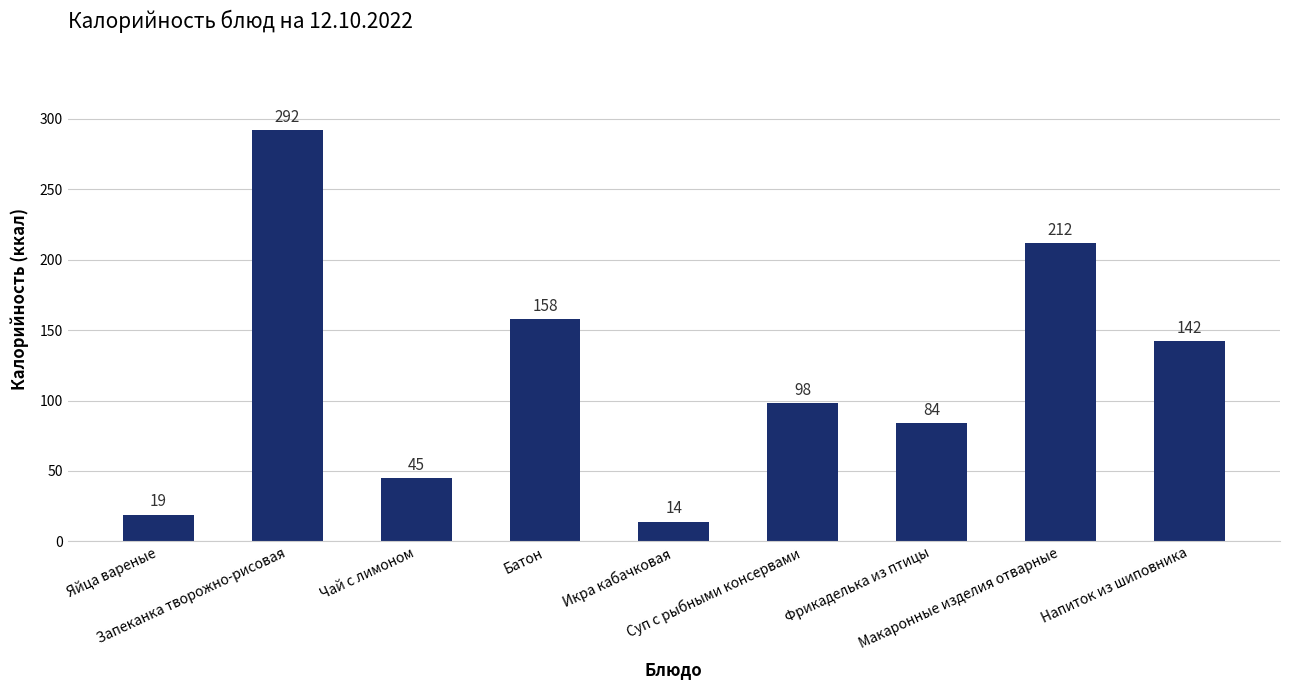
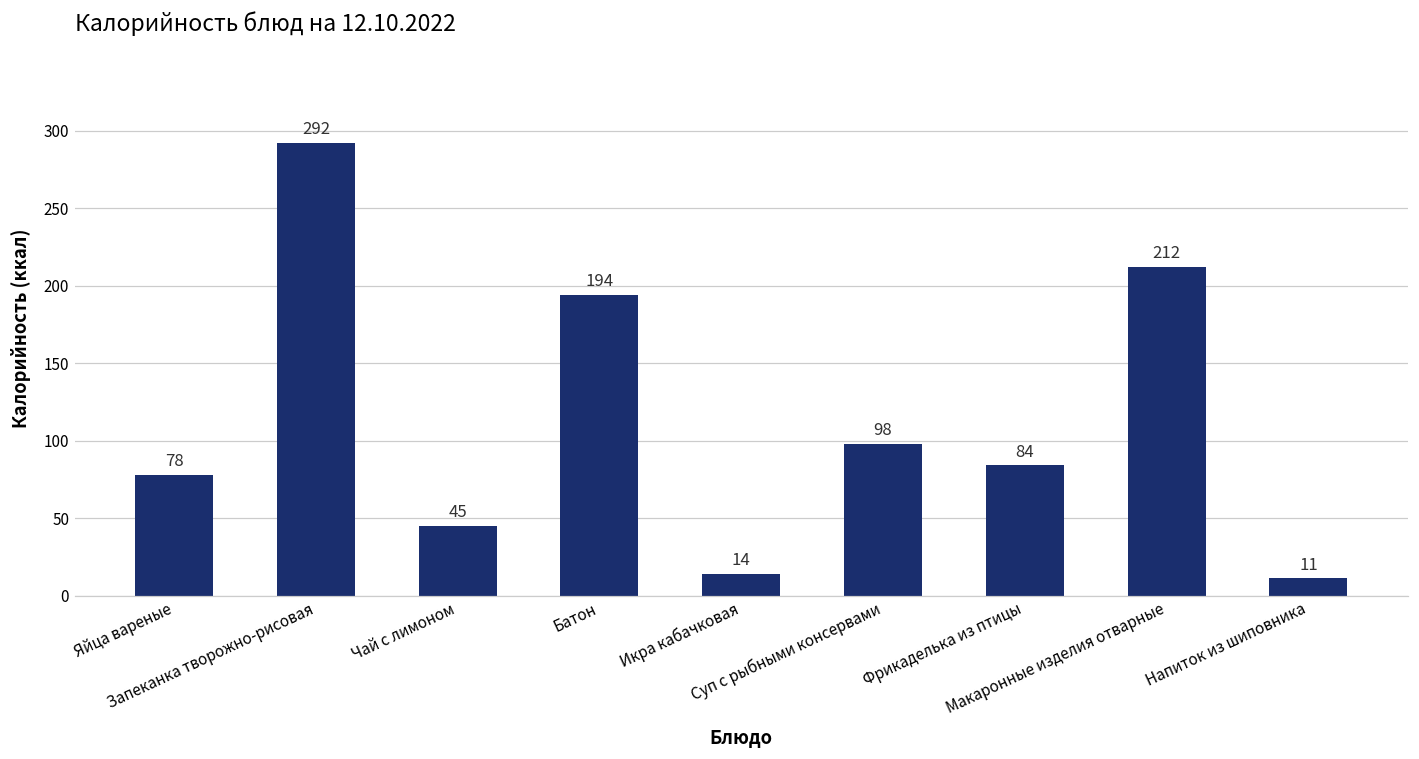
  {
-   "Яйца вареные": 19,
+   "Яйца вареные": 78,
    "Запеканка творожно-рисовая": 292,
    "Чай с лимоном": 45,
-   "Батон": 158,
+   "Батон": 194,
    "Икра кабачковая": 14,
    "Суп с рыбными консервами": 98,
    "Фрикаделька из птицы": 84,
    "Макаронные изделия отварные": 212,
-   "Напиток из шиповника": 142
+   "Напиток из шиповника": 11
  }
